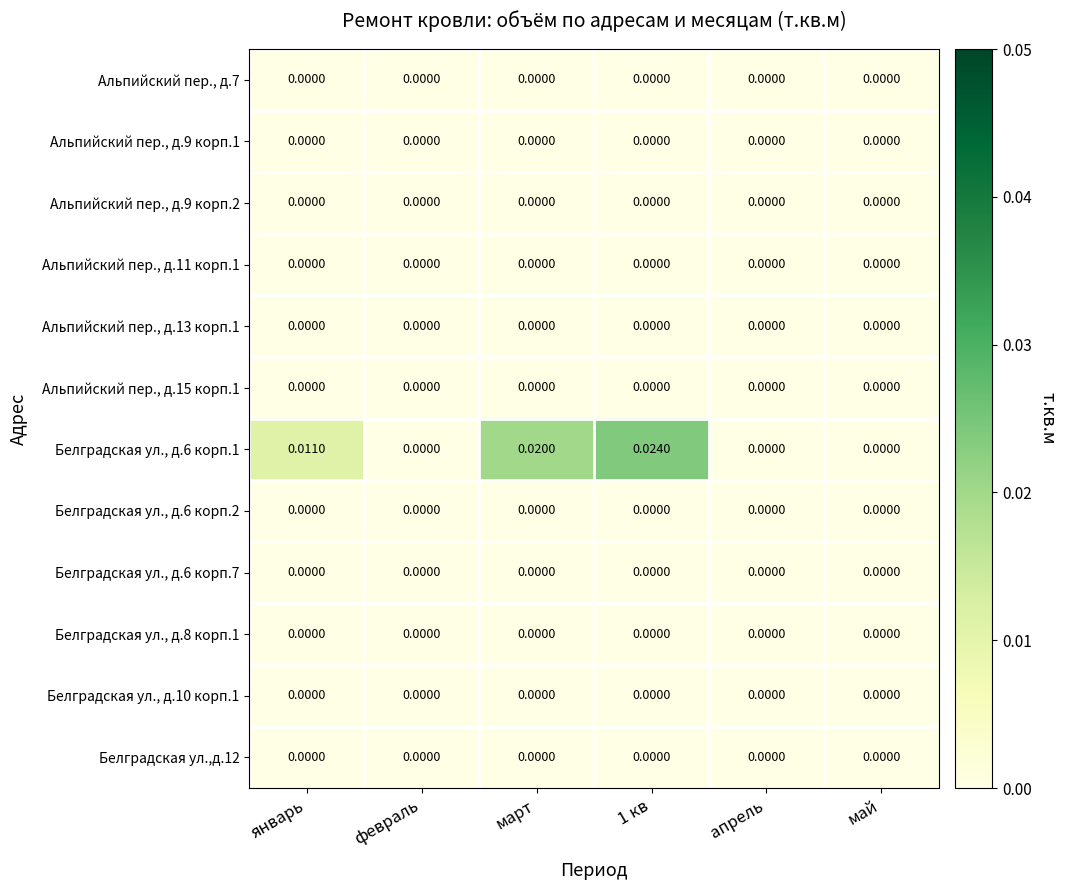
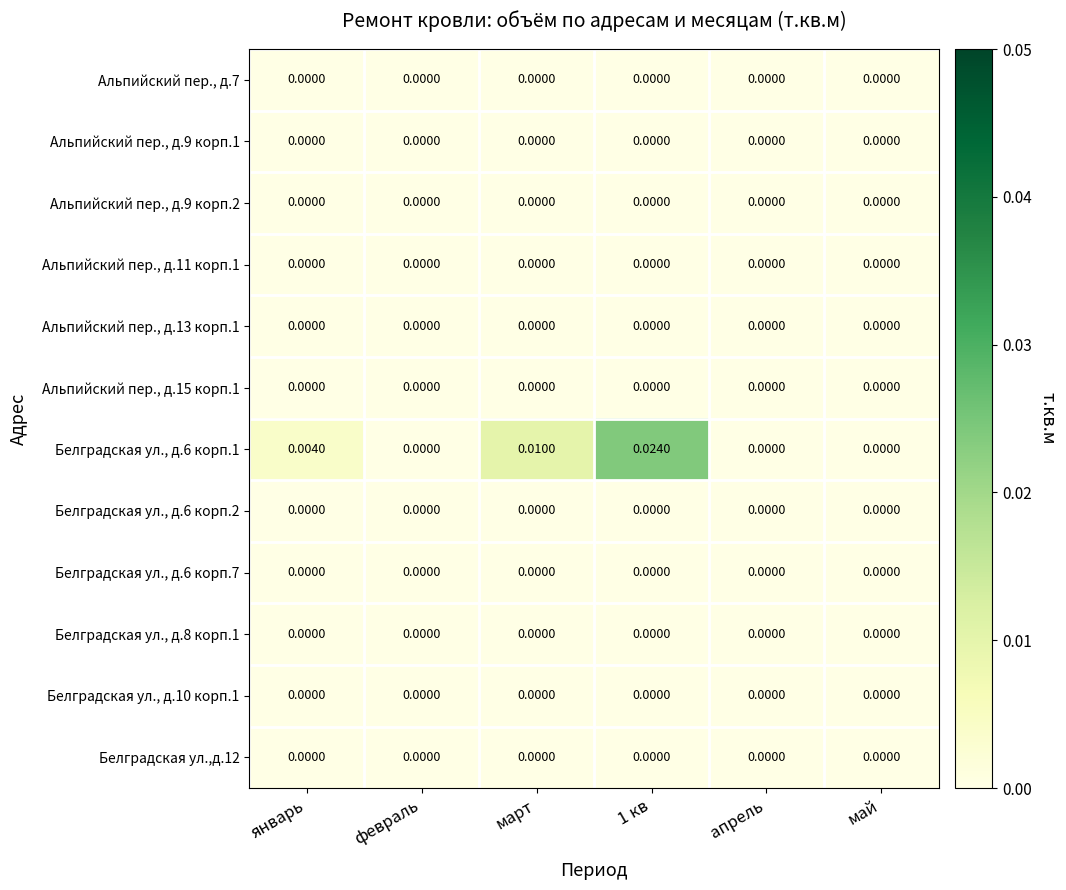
  {
    "Альпийский пер., д.7": {
      "январь": 0.0000,
      "февраль": 0.0000,
      "март": 0.0000,
      "1 кв": 0.0000,
      "апрель": 0.0000,
      "май": 0.0000
    },
    "Альпийский пер., д.9 корп.1": {
      "январь": 0.0000,
      "февраль": 0.0000,
      "март": 0.0000,
      "1 кв": 0.0000,
      "апрель": 0.0000,
      "май": 0.0000
    },
    "Альпийский пер., д.9 корп.2": {
      "январь": 0.0000,
      "февраль": 0.0000,
      "март": 0.0000,
      "1 кв": 0.0000,
      "апрель": 0.0000,
      "май": 0.0000
    },
    "Альпийский пер., д.11 корп.1": {
      "январь": 0.0000,
      "февраль": 0.0000,
      "март": 0.0000,
      "1 кв": 0.0000,
      "апрель": 0.0000,
      "май": 0.0000
    },
    "Альпийский пер., д.13 корп.1": {
      "январь": 0.0000,
      "февраль": 0.0000,
      "март": 0.0000,
      "1 кв": 0.0000,
      "апрель": 0.0000,
      "май": 0.0000
    },
    "Альпийский пер., д.15 корп.1": {
      "январь": 0.0000,
      "февраль": 0.0000,
      "март": 0.0000,
      "1 кв": 0.0000,
      "апрель": 0.0000,
      "май": 0.0000
    },
    "Белградская ул., д.6 корп.1": {
-     "январь": 0.0110,
+     "январь": 0.0040,
      "февраль": 0.0000,
-     "март": 0.0200,
+     "март": 0.0100,
      "1 кв": 0.0240,
      "апрель": 0.0000,
      "май": 0.0000
    },
    "Белградская ул., д.6 корп.2": {
      "январь": 0.0000,
      "февраль": 0.0000,
      "март": 0.0000,
      "1 кв": 0.0000,
      "апрель": 0.0000,
      "май": 0.0000
    },
    "Белградская ул., д.6 корп.7": {
      "январь": 0.0000,
      "февраль": 0.0000,
      "март": 0.0000,
      "1 кв": 0.0000,
      "апрель": 0.0000,
      "май": 0.0000
    },
    "Белградская ул., д.8 корп.1": {
      "январь": 0.0000,
      "февраль": 0.0000,
      "март": 0.0000,
      "1 кв": 0.0000,
      "апрель": 0.0000,
      "май": 0.0000
    },
    "Белградская ул., д.10 корп.1": {
      "январь": 0.0000,
      "февраль": 0.0000,
      "март": 0.0000,
      "1 кв": 0.0000,
      "апрель": 0.0000,
      "май": 0.0000
    },
    "Белградская ул.,д.12": {
      "январь": 0.0000,
      "февраль": 0.0000,
      "март": 0.0000,
      "1 кв": 0.0000,
      "апрель": 0.0000,
      "май": 0.0000
    }
  }
